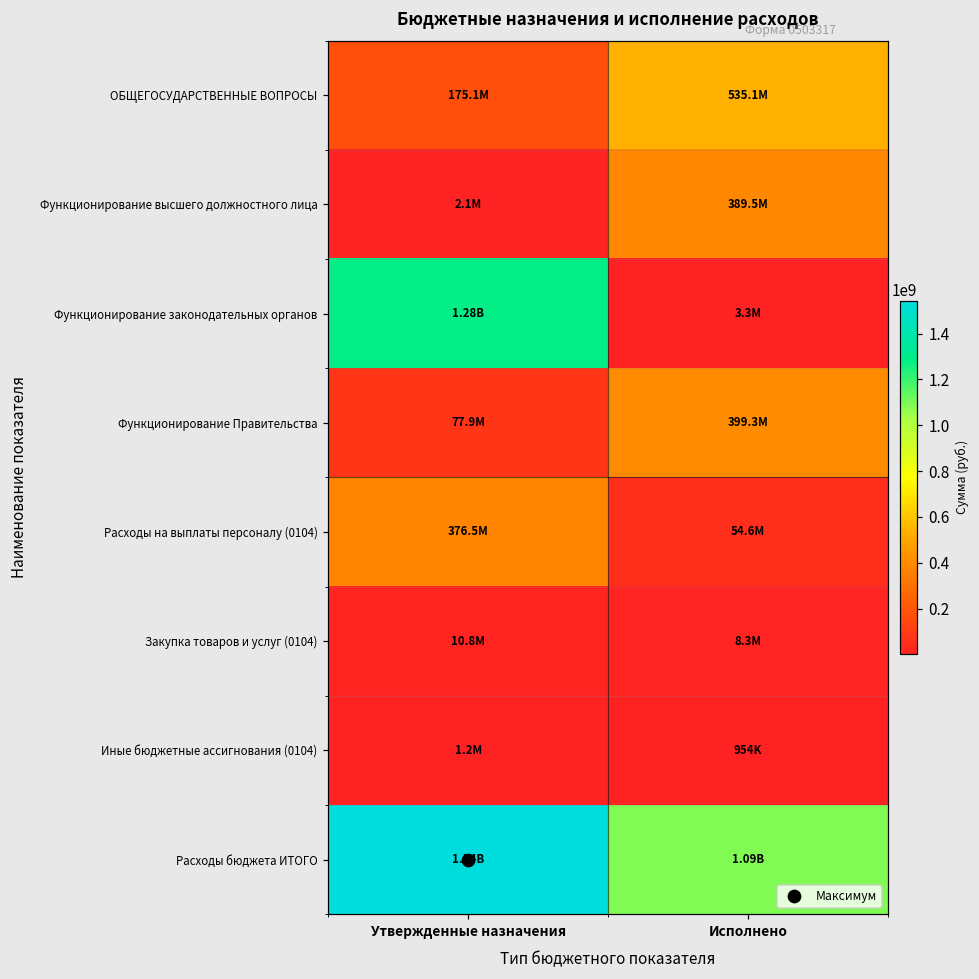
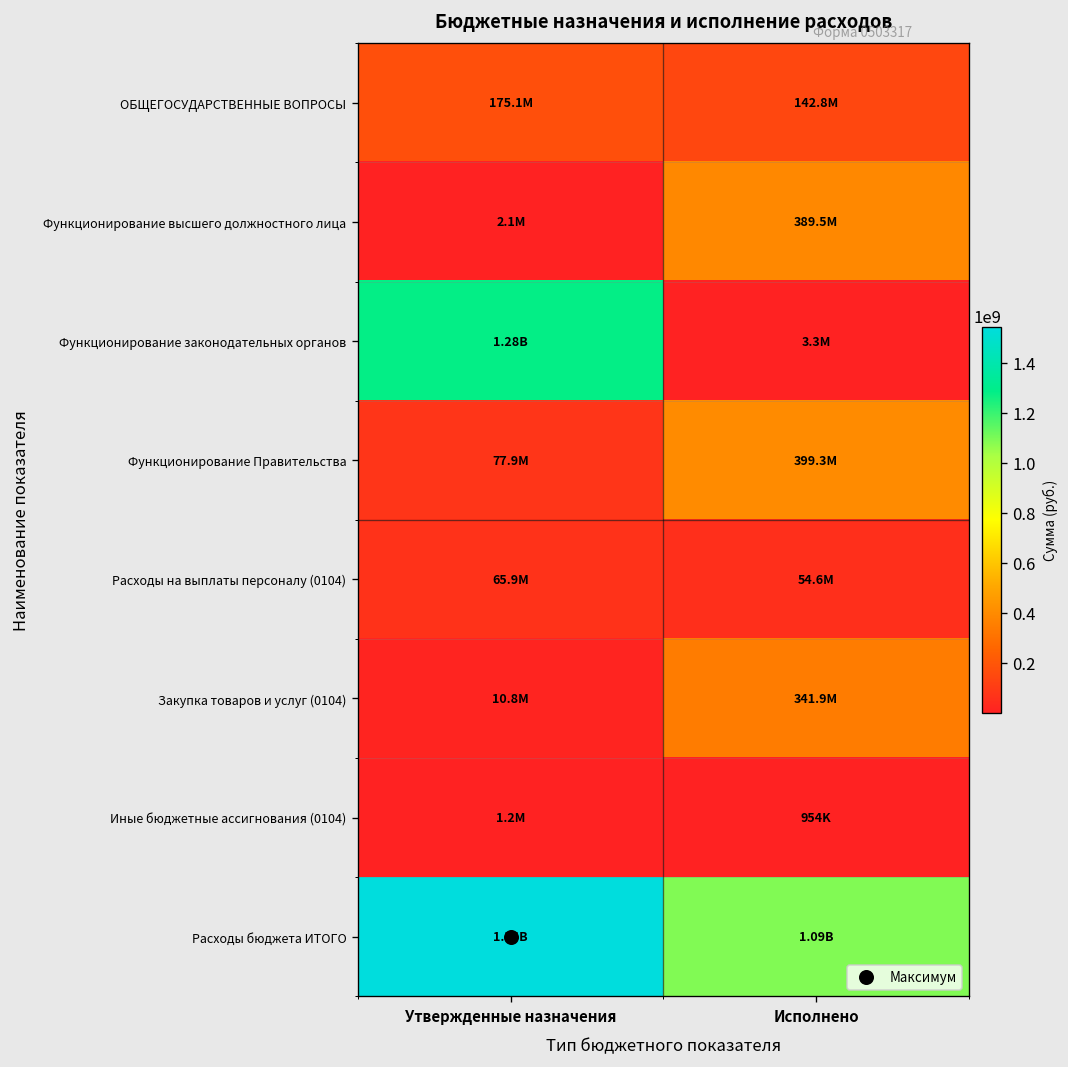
  {
    "ОБЩЕГОСУДАРСТВЕННЫЕ ВОПРОСЫ": {
      "Утвержденные назначения": "175.1M",
-     "Исполнено": "535.1M"
+     "Исполнено": "142.8M"
    },
    "Функционирование высшего должностного лица": {
      "Утвержденные назначения": "2.1M",
      "Исполнено": "389.5M"
    },
    "Функционирование законодательных органов": {
      "Утвержденные назначения": "1.28B",
      "Исполнено": "3.3M"
    },
    "Функционирование Правительства": {
      "Утвержденные назначения": "77.9M",
      "Исполнено": "399.3M"
    },
    "Расходы на выплаты персоналу (0104)": {
-     "Утвержденные назначения": "376.5M",
+     "Утвержденные назначения": "65.9M",
      "Исполнено": "54.6M"
    },
    "Закупка товаров и услуг (0104)": {
      "Утвержденные назначения": "10.8M",
-     "Исполнено": "8.3M"
+     "Исполнено": "341.9M"
    },
    "Иные бюджетные ассигнования (0104)": {
      "Утвержденные назначения": "1.2M",
      "Исполнено": "954K"
    },
    "Расходы бюджета ИТОГО": {
      "Исполнено": "1.09B"
    }
  }
